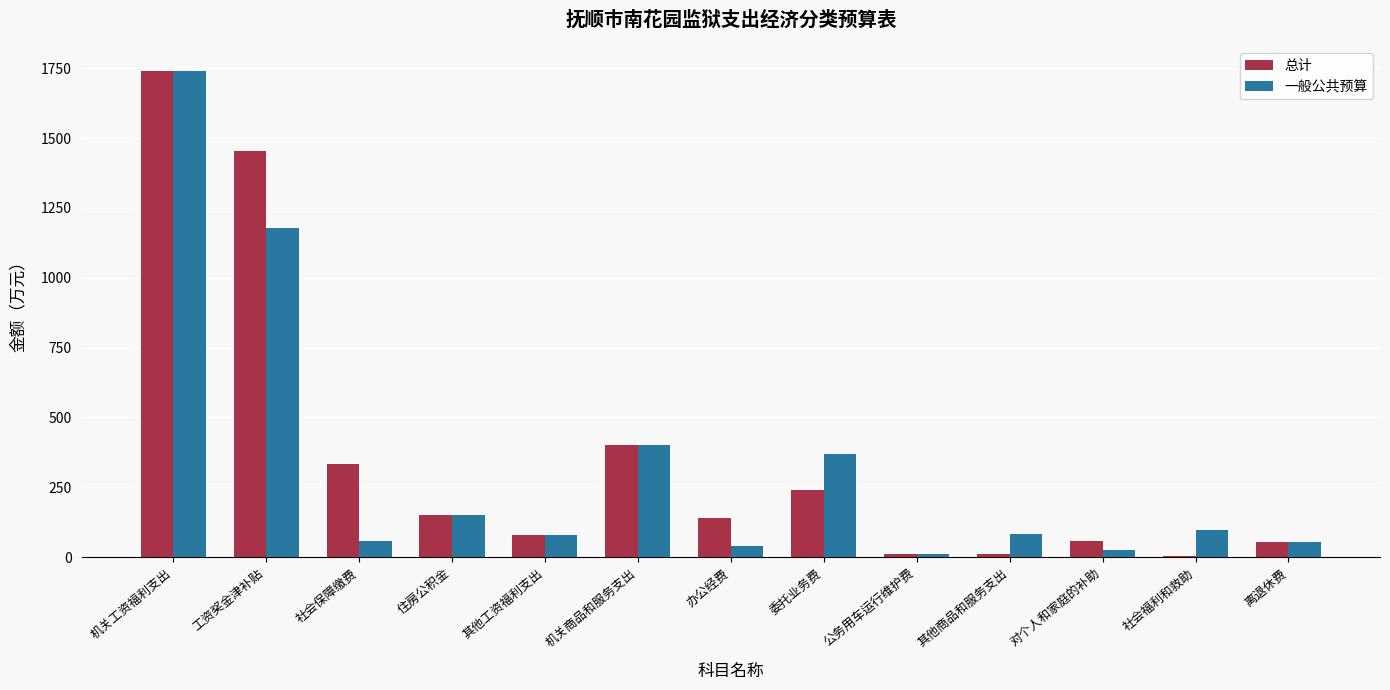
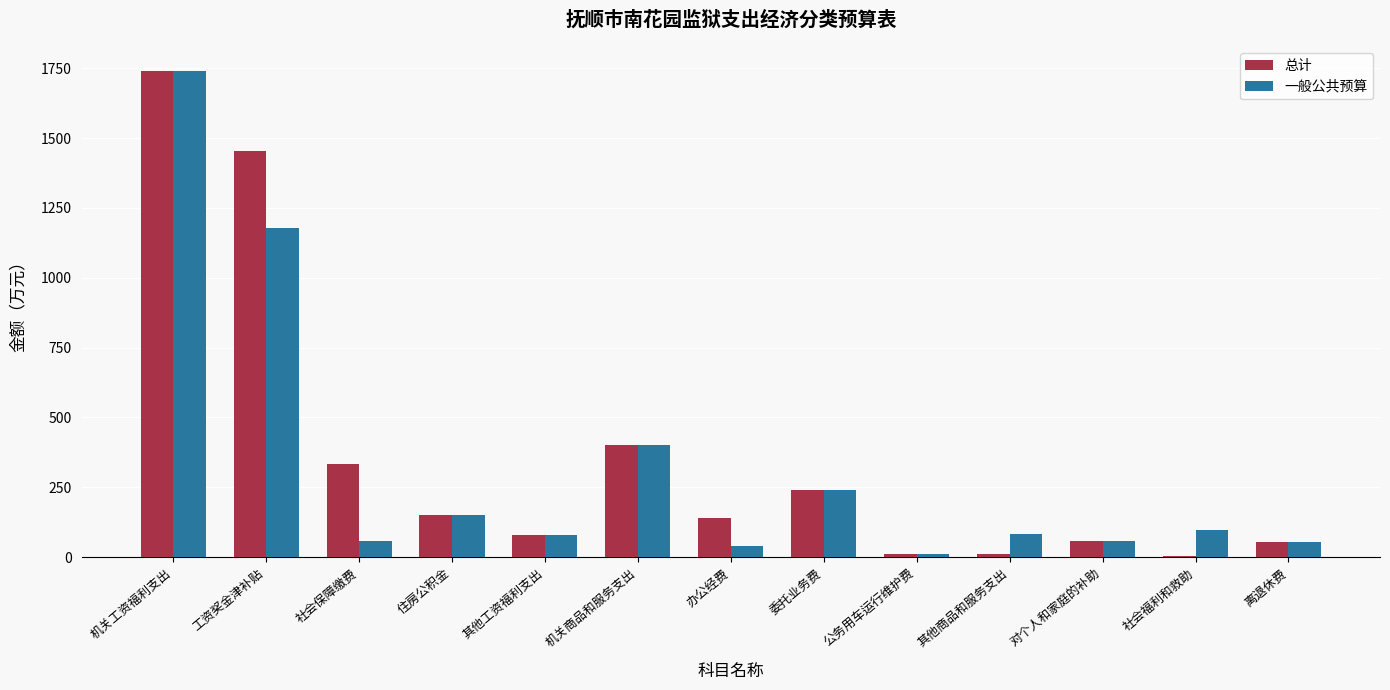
  {
    "总计": {
      "机关工资福利支出": 1740,
      "工资奖金津补贴": 1450,
      "社会保障缴费": 330,
      "住房公积金": 150,
      "其他工资福利支出": 80,
      "机关商品和服务支出": 400,
      "办公经费": 140,
      "委托业务费": 240,
      "公务用车运行维护费": 10,
      "其他商品和服务支出": 10,
      "对个人和家庭的补助": 60,
      "离退休费": 50
    },
    "一般公共预算": {
      "机关工资福利支出": 1740,
      "工资奖金津补贴": 1180,
      "社会保障缴费": 60,
      "住房公积金": 150,
      "其他工资福利支出": 80,
      "机关商品和服务支出": 400,
      "办公经费": 40,
-     "委托业务费": 370,
+     "委托业务费": 240,
      "公务用车运行维护费": 10,
      "其他商品和服务支出": 80,
-     "对个人和家庭的补助": 30,
+     "对个人和家庭的补助": 60,
      "社会福利和救助": 100,
      "离退休费": 50
    }
  }
